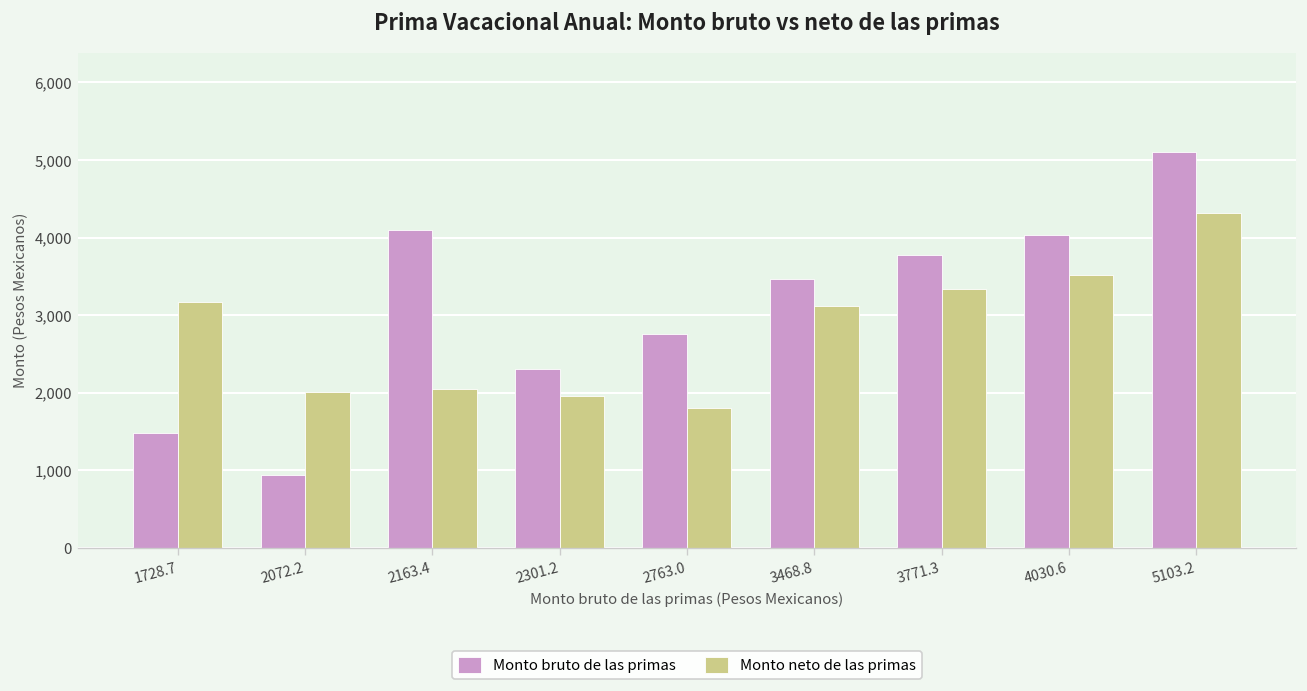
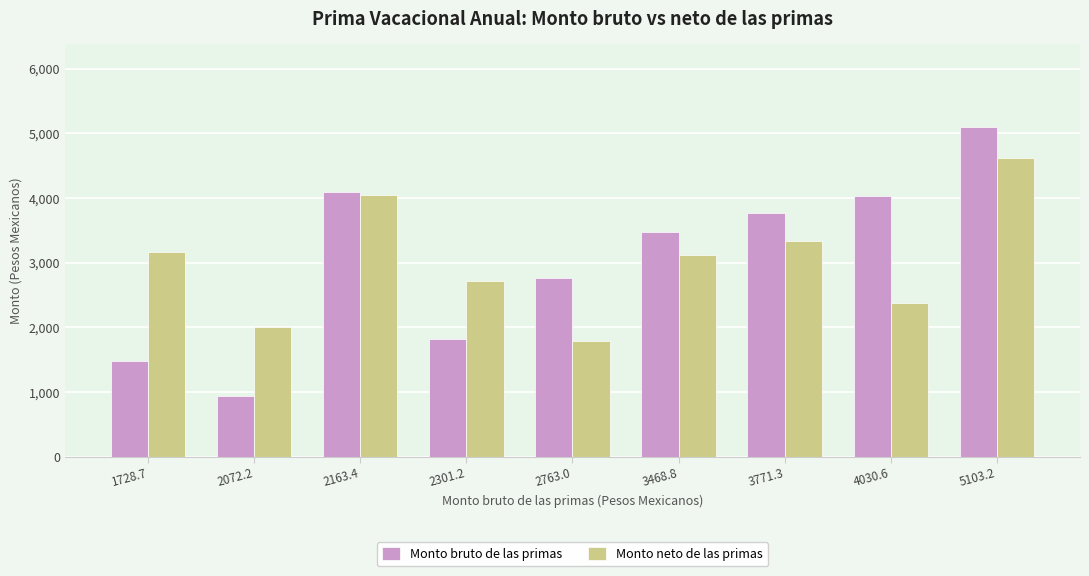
  {
    "Monto bruto de las primas": {
      "1728.7": "1,500",
      "2072.2": "900",
      "2163.4": "4,100",
-     "2301.2": "2,300",
+     "2301.2": "1,800",
      "2763.0": "2,800",
      "3468.8": "3,500",
      "3771.3": "3,800",
      "4030.6": "4,000",
      "5103.2": "5,100"
    },
    "Monto neto de las primas": {
      "1728.7": "3,200",
      "2072.2": "2,000",
-     "2163.4": "2,000",
-     "2301.2": "2,000",
+     "2163.4": "4,100",
+     "2301.2": "2,700",
      "2763.0": "1,800",
      "3468.8": "3,100",
      "3771.3": "3,300",
-     "4030.6": "3,500",
-     "5103.2": "4,300"
+     "4030.6": "2,400",
+     "5103.2": "4,600"
    }
  }
